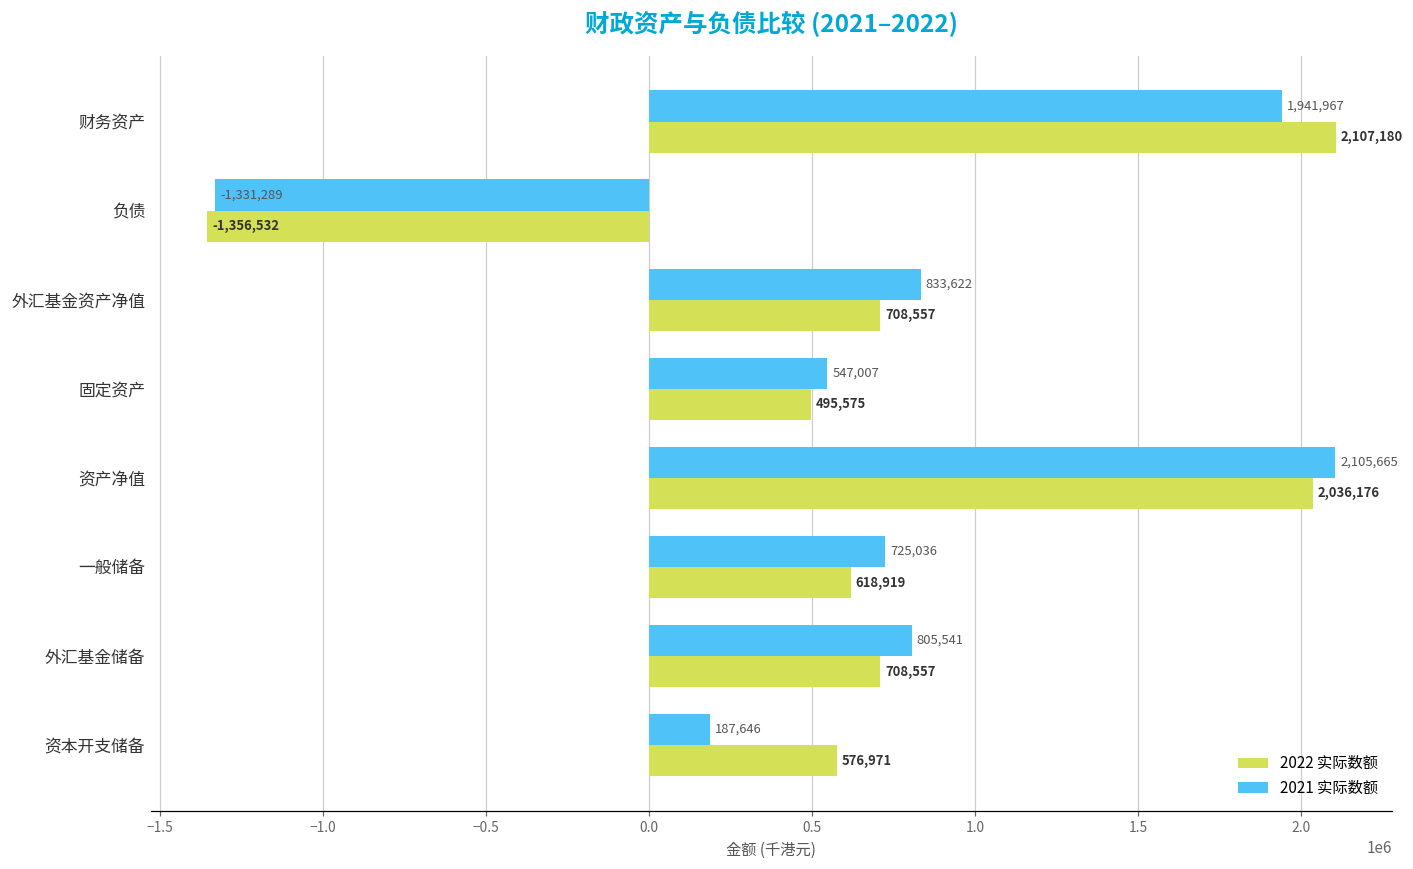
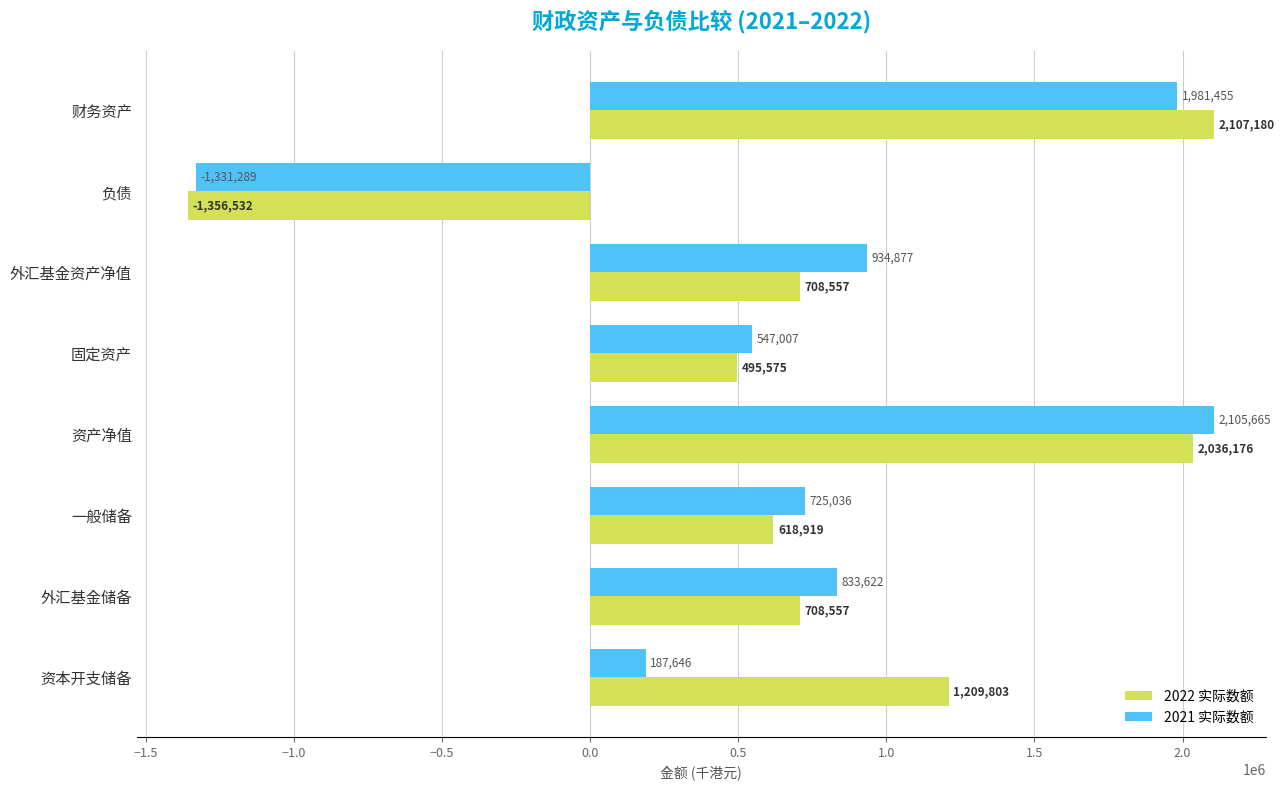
  {
    "2022 实际数额": {
      "财务资产": "2,107,180",
      "负债": "-1,356,532",
      "外汇基金资产净值": "708,557",
      "固定资产": "495,575",
      "资产净值": "2,036,176",
      "一般储备": "618,919",
      "外汇基金储备": "708,557",
-     "资本开支储备": "576,971"
+     "资本开支储备": "1,209,803"
    },
    "2021 实际数额": {
-     "财务资产": "1,941,967",
+     "财务资产": "1,981,455",
      "负债": "-1,331,289",
-     "外汇基金资产净值": "833,622",
+     "外汇基金资产净值": "934,877",
      "固定资产": "547,007",
      "资产净值": "2,105,665",
      "一般储备": "725,036",
-     "外汇基金储备": "805,541",
+     "外汇基金储备": "833,622",
      "资本开支储备": "187,646"
    }
  }
